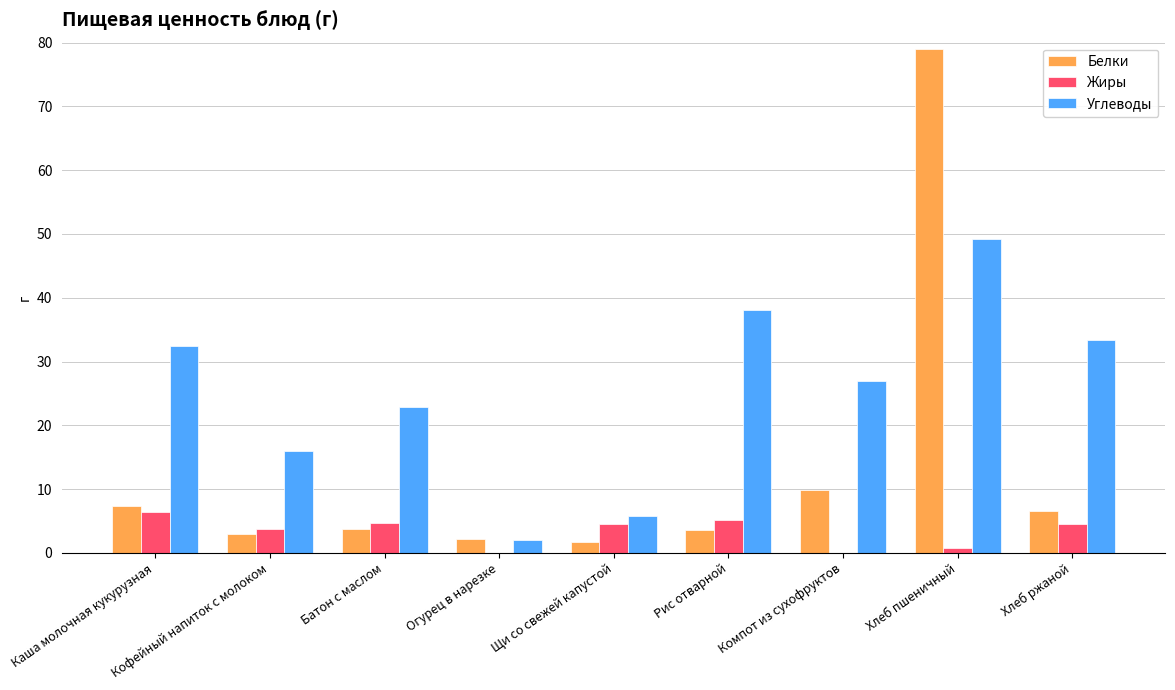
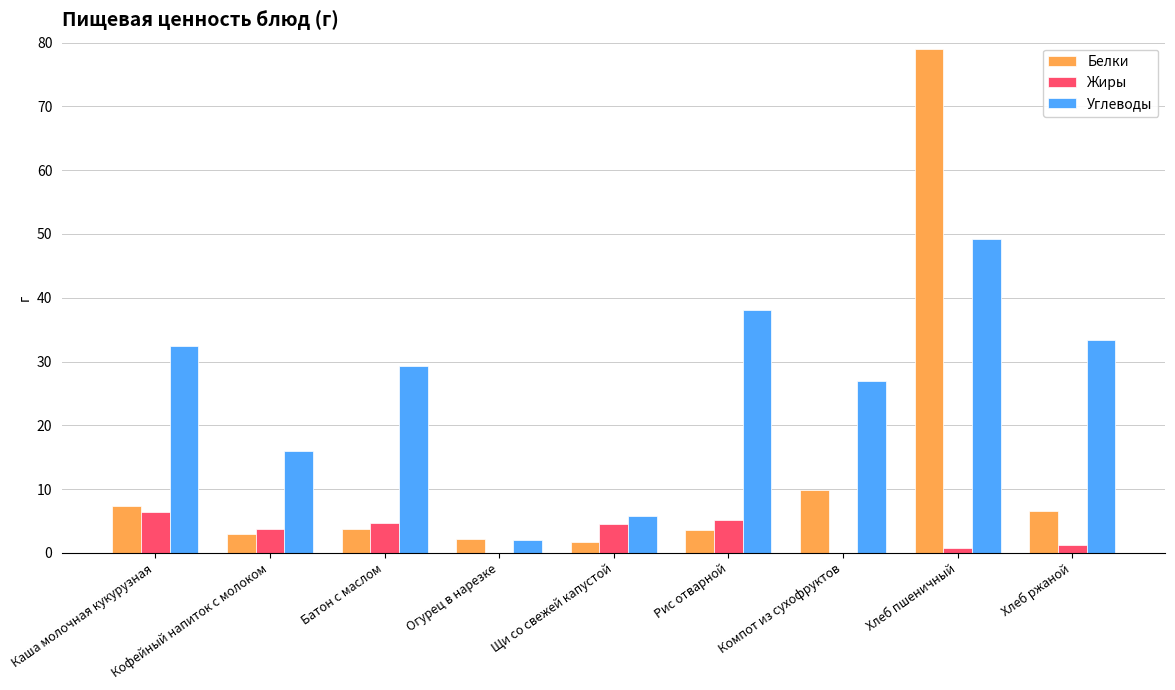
  {
    "Белки": {
      "Каша молочная кукурузная": 7,
      "Кофейный напиток с молоком": 3,
      "Батон с маслом": 4,
      "Огурец в нарезке": 2,
      "Щи со свежей капустой": 2,
      "Рис отварной": 4,
      "Компот из сухофруктов": 10,
      "Хлеб пшеничный": 79,
      "Хлеб ржаной": 7
    },
    "Жиры": {
      "Каша молочная кукурузная": 6,
      "Кофейный напиток с молоком": 4,
      "Батон с маслом": 5,
      "Огурец в нарезке": 0,
      "Щи со свежей капустой": 5,
      "Рис отварной": 5,
      "Компот из сухофруктов": 0,
      "Хлеб пшеничный": 1,
-     "Хлеб ржаной": 5
+     "Хлеб ржаной": 1
    },
    "Углеводы": {
      "Каша молочная кукурузная": 32,
      "Кофейный напиток с молоком": 16,
-     "Батон с маслом": 23,
+     "Батон с маслом": 29,
      "Огурец в нарезке": 2,
      "Щи со свежей капустой": 6,
      "Рис отварной": 38,
      "Компот из сухофруктов": 27,
      "Хлеб пшеничный": 49,
      "Хлеб ржаной": 33
    }
  }
